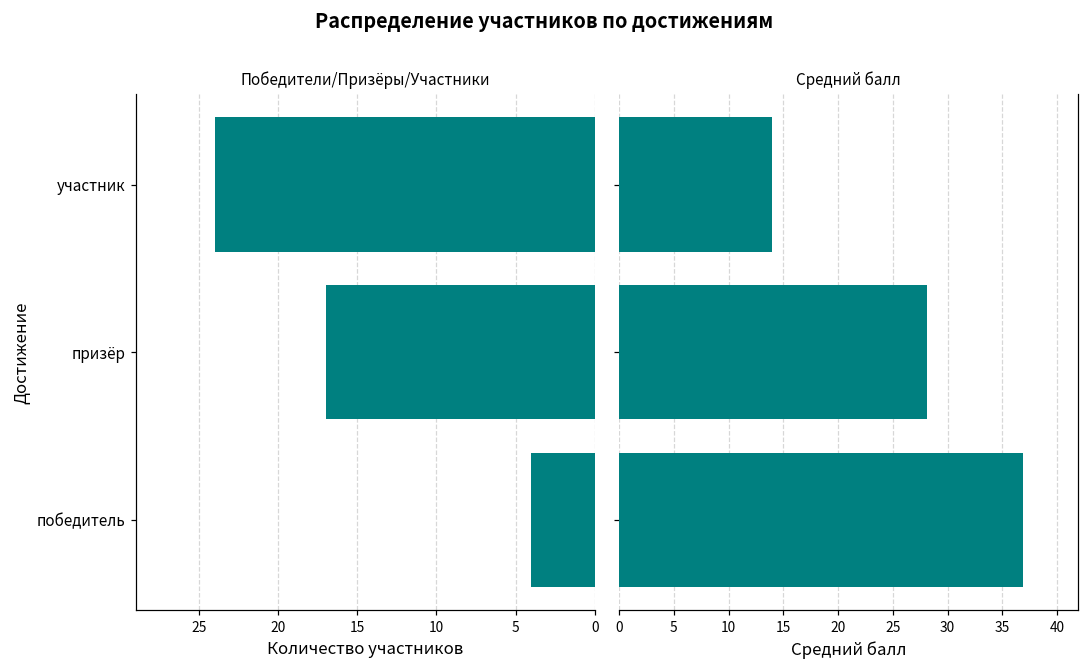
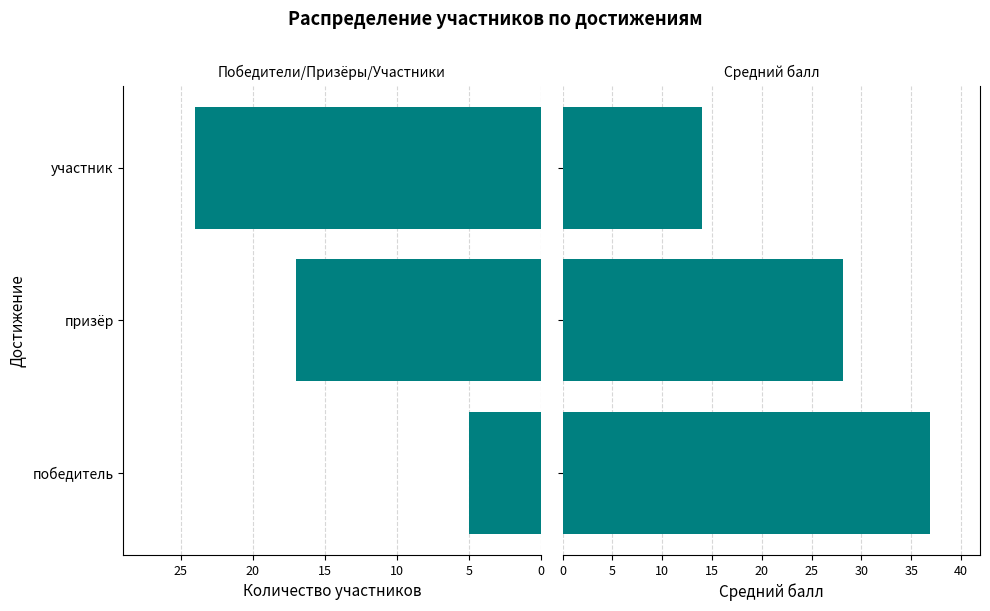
  {
    "Победители/Призёры/Участники": {
      "участник": 24,
      "призёр": 17,
-     "победитель": 4
+     "победитель": 5
    }
  }
